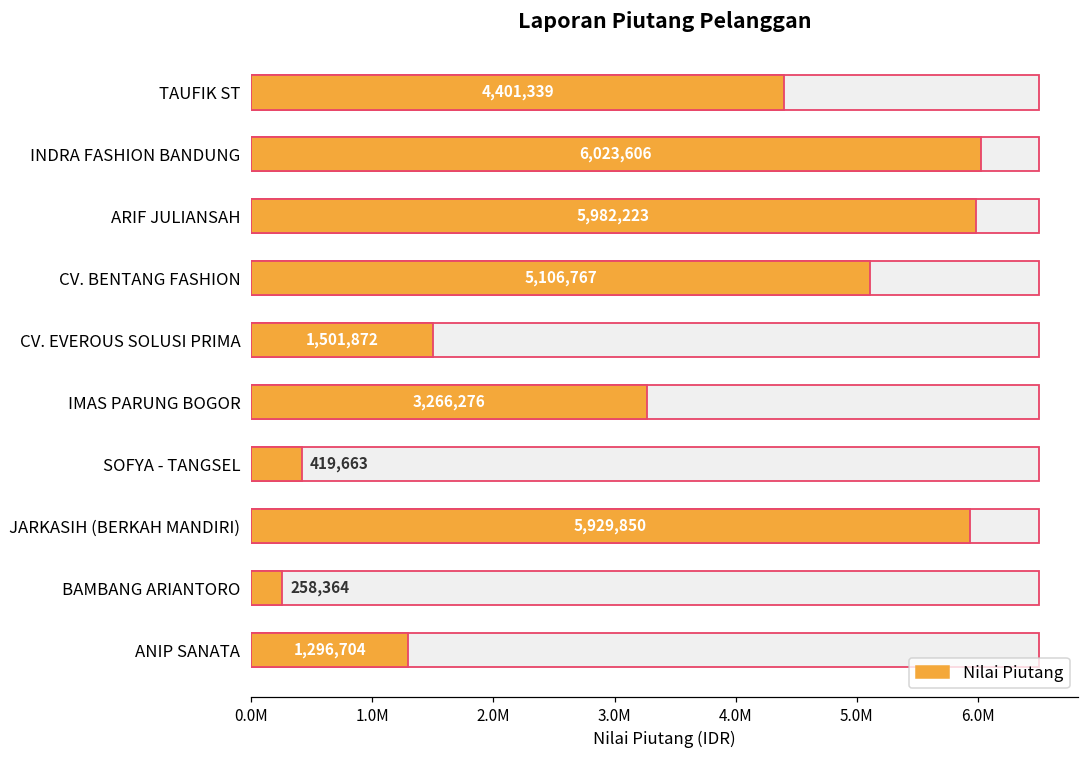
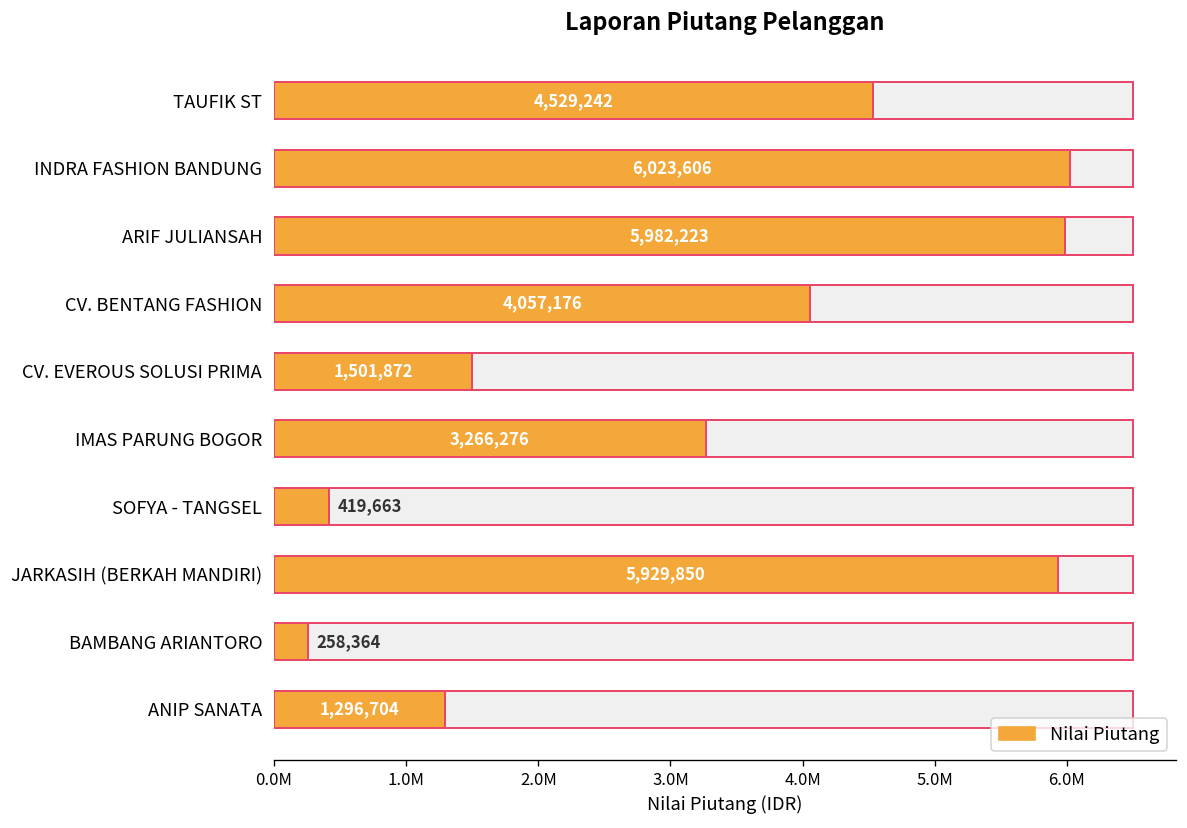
  {
    "Nilai Piutang": {
-     "TAUFIK ST": "4,401,339",
-     "CV. BENTANG FASHION": "5,106,767"
+     "TAUFIK ST": "4,529,242",
+     "CV. BENTANG FASHION": "4,057,176"
    }
  }
